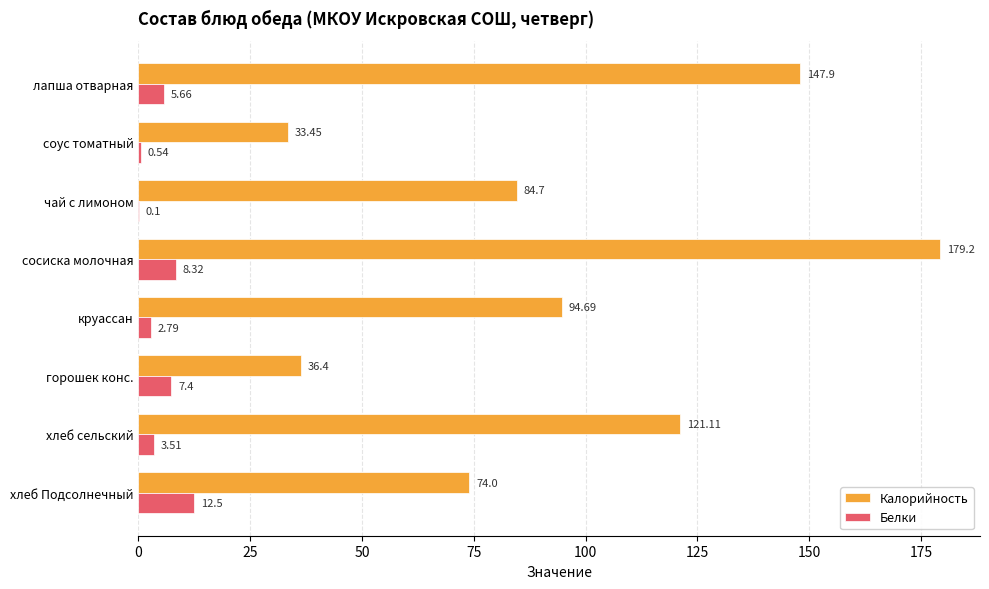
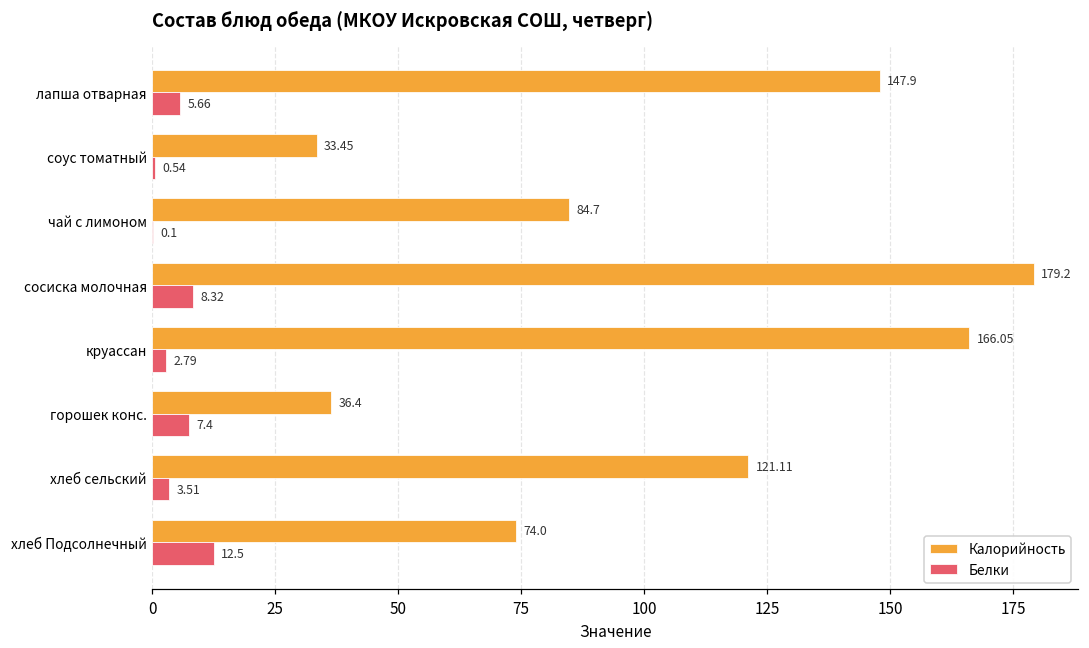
  {
    "Калорийность": {
      "лапша отварная": 147.9,
      "соус томатный": 33.45,
      "чай с лимоном": 84.7,
      "сосиска молочная": 179.2,
-     "круассан": 94.69,
+     "круассан": 166.05,
      "горошек конс.": 36.4,
      "хлеб сельский": 121.11,
      "хлеб Подсолнечный": 74.0
    },
    "Белки": {
      "лапша отварная": 5.66,
      "соус томатный": 0.54,
      "чай с лимоном": 0.1,
      "сосиска молочная": 8.32,
      "круассан": 2.79,
      "горошек конс.": 7.4,
      "хлеб сельский": 3.51,
      "хлеб Подсолнечный": 12.5
    }
  }
